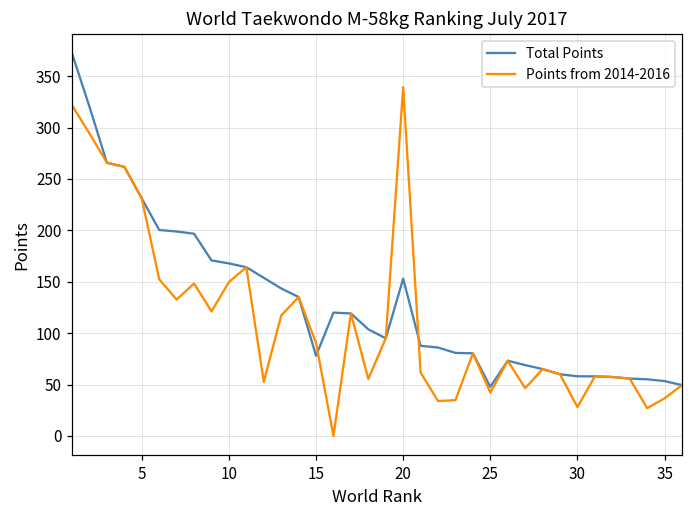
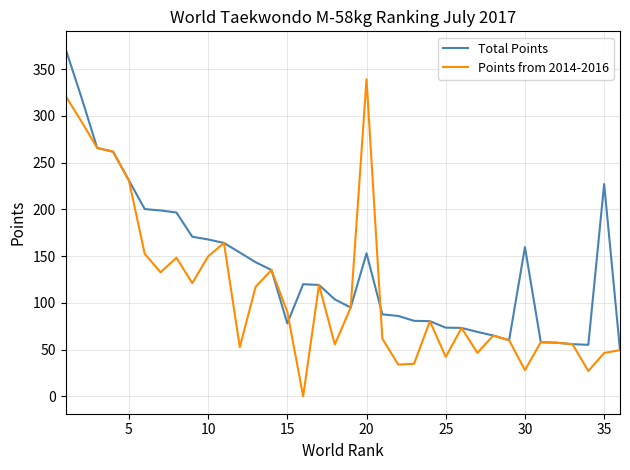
  {
    "Total Points": {
      "10": 170,
      "15": 80,
      "20": 150,
-     "25": 50,
-     "30": 60,
-     "35": 50
+     "25": 70,
+     "30": 160,
+     "35": 230
    },
    "Points from 2014-2016": {
      "10": 150,
      "15": 90,
      "20": 340,
      "25": 40,
      "30": 30,
-     "35": 40
+     "35": 50
    }
  }
